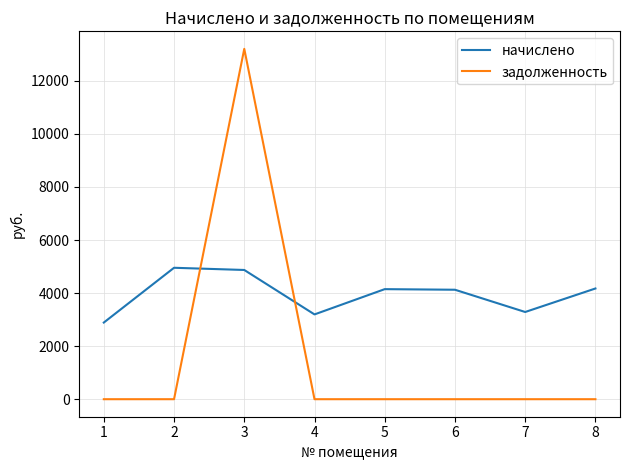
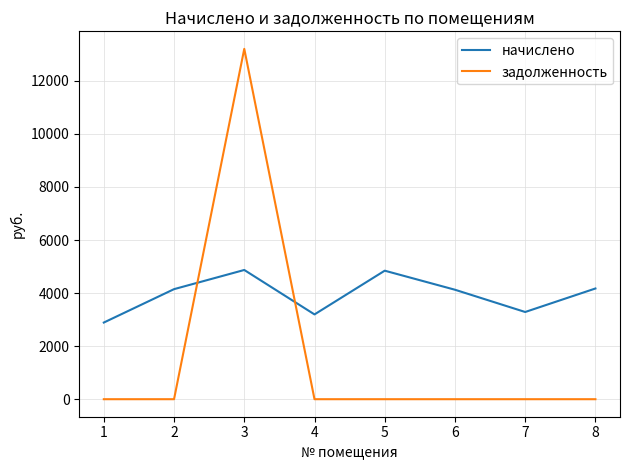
  {
    "начислено": {
      "1": 2900,
-     "2": 5000,
+     "2": 4100,
      "3": 4900,
      "4": 3200,
-     "5": 4100,
+     "5": 4800,
      "6": 4100,
      "7": 3300,
      "8": 4200
    },
    "задолженность": {
      "1": 0,
      "2": 0,
      "3": 13200,
      "4": 0,
      "5": 0,
      "6": 0,
      "7": 0,
      "8": 0
    }
  }
